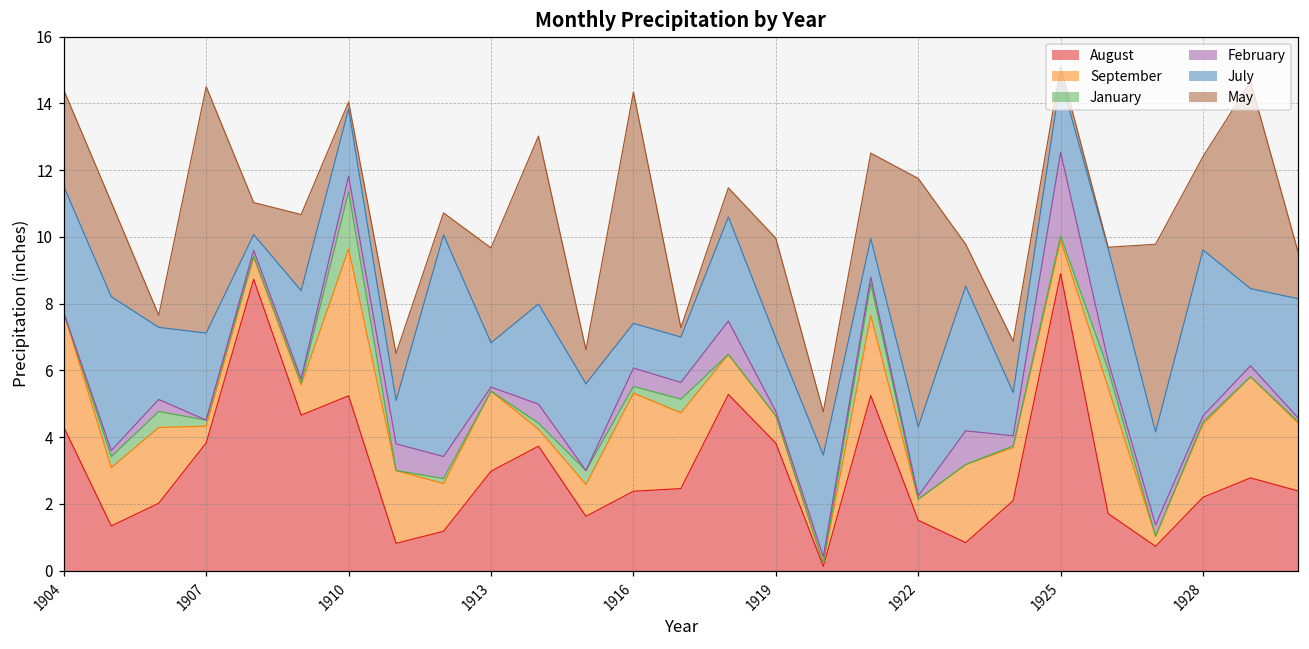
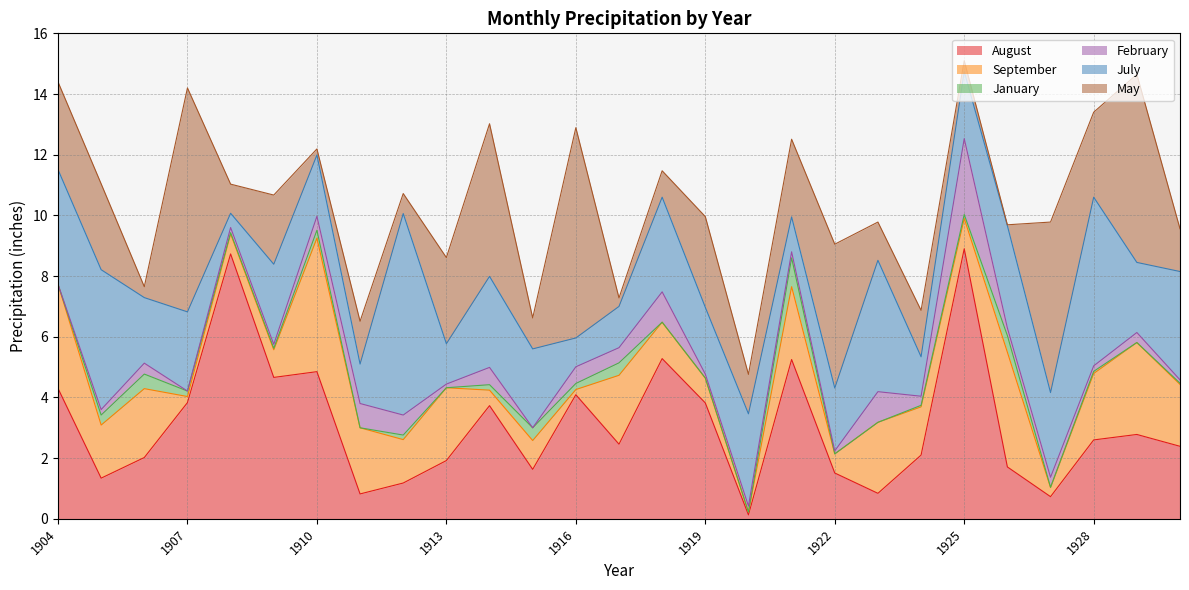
  {
    "August": {
      "1904": 4.3,
      "1907": 3.8,
-     "1910": 5.2,
-     "1913": 3.0,
-     "1916": 2.4,
+     "1910": 4.9,
+     "1913": 1.9,
+     "1916": 4.1,
      "1919": 3.8,
      "1922": 1.5,
      "1925": 8.9,
-     "1928": 2.2
+     "1928": 2.6
    },
    "September": {
-     "1907": 0.5,
+     "1907": 0.2,
      "1910": 4.4,
-     "1916": 2.9,
+     "1916": 0.2,
      "1925": 1.0
    },
    "January": {
-     "1910": 1.7,
+     "1910": 0.3,
      "1916": 0.2,
      "1925": 0.1
    },
    "February": {
      "1910": 0.5,
      "1913": 0.1,
      "1916": 0.5,
      "1919": 0.1,
      "1922": 0.1,
      "1925": 2.5,
      "1928": 0.2
    },
    "July": {
      "1904": 3.8,
      "1907": 2.6,
      "1910": 2.0,
      "1913": 1.3,
-     "1916": 1.3,
+     "1916": 1.0,
      "1919": 2.2,
      "1922": 2.1,
-     "1928": 5.0
+     "1928": 5.6
    },
    "May": {
      "1904": 2.9,
      "1907": 7.4,
      "1910": 0.2,
      "1913": 2.8,
      "1916": 6.9,
      "1919": 3.0,
-     "1922": 7.4,
+     "1922": 4.7,
      "1928": 2.8
    }
  }
